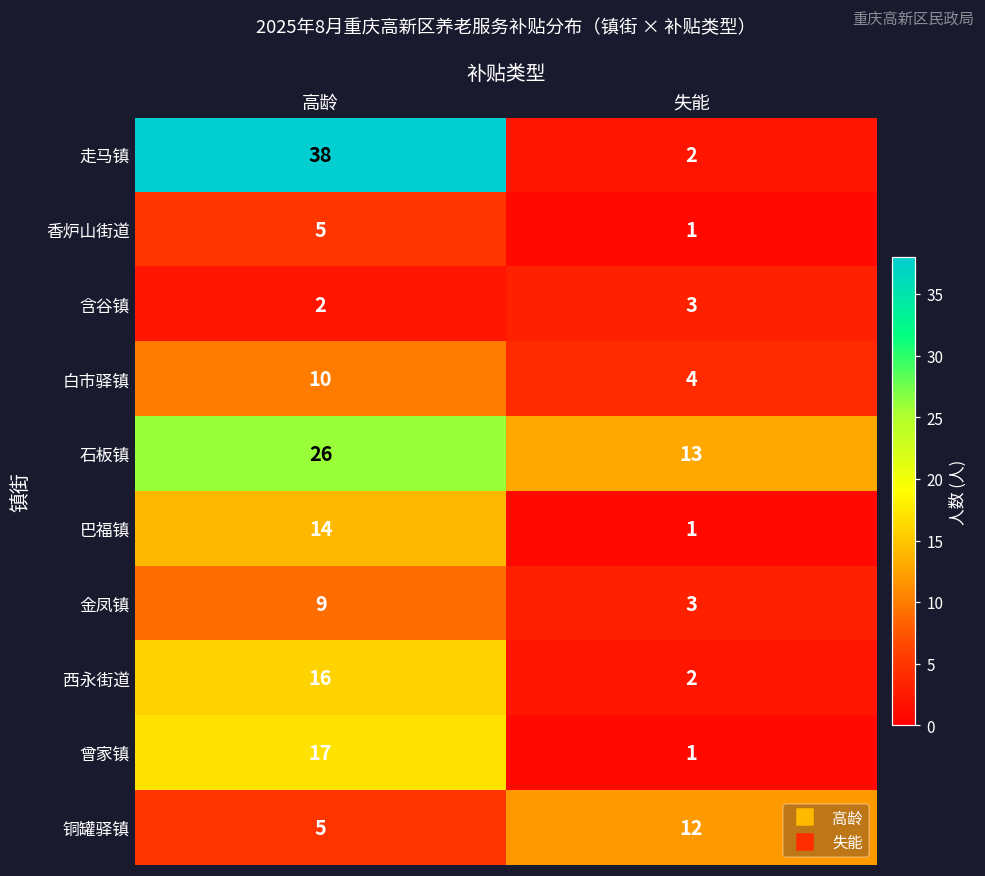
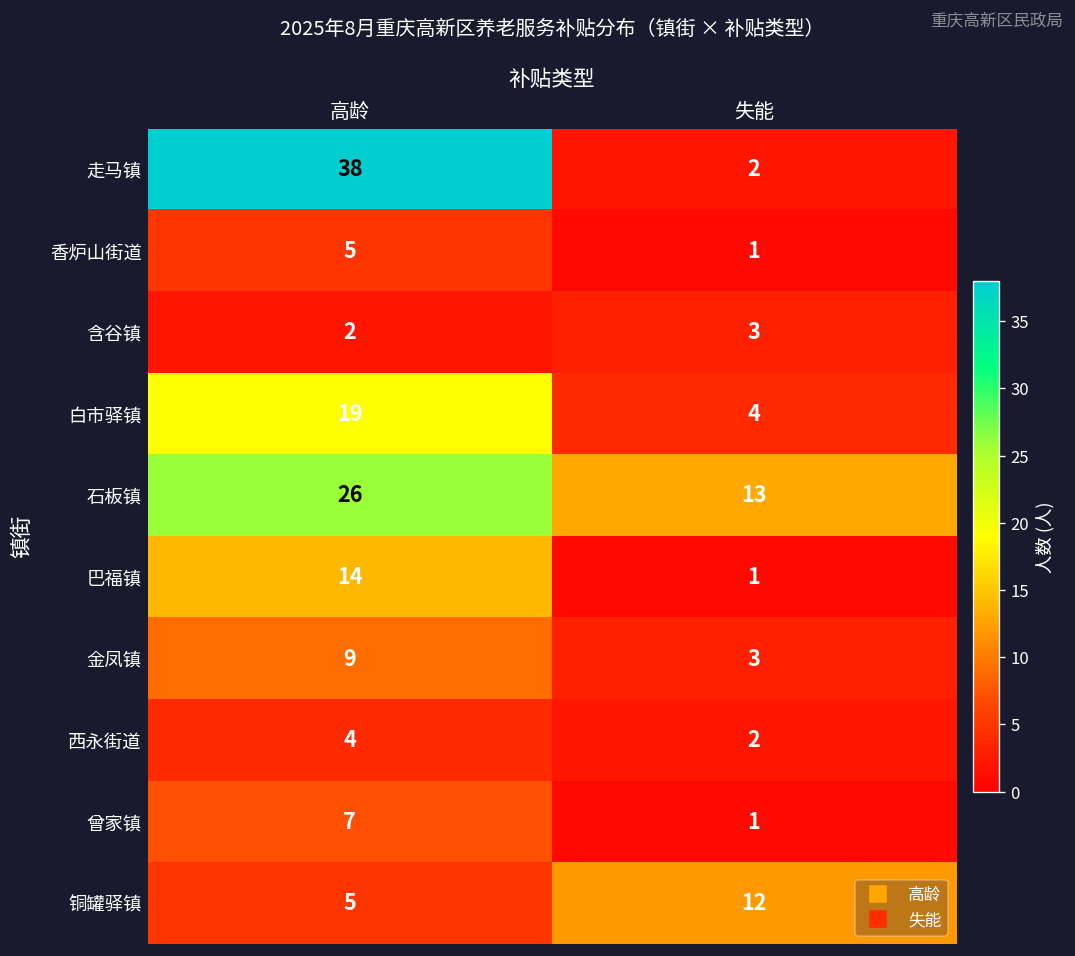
  {
    "走马镇": {
      "高龄": 38,
      "失能": 2
    },
    "香炉山街道": {
      "高龄": 5,
      "失能": 1
    },
    "含谷镇": {
      "高龄": 2,
      "失能": 3
    },
    "白市驿镇": {
-     "高龄": 10,
+     "高龄": 19,
      "失能": 4
    },
    "石板镇": {
      "高龄": 26,
      "失能": 13
    },
    "巴福镇": {
      "高龄": 14,
      "失能": 1
    },
    "金凤镇": {
      "高龄": 9,
      "失能": 3
    },
    "西永街道": {
-     "高龄": 16,
+     "高龄": 4,
      "失能": 2
    },
    "曾家镇": {
-     "高龄": 17,
+     "高龄": 7,
      "失能": 1
    },
    "铜罐驿镇": {
      "高龄": 5,
      "失能": 12
    }
  }
